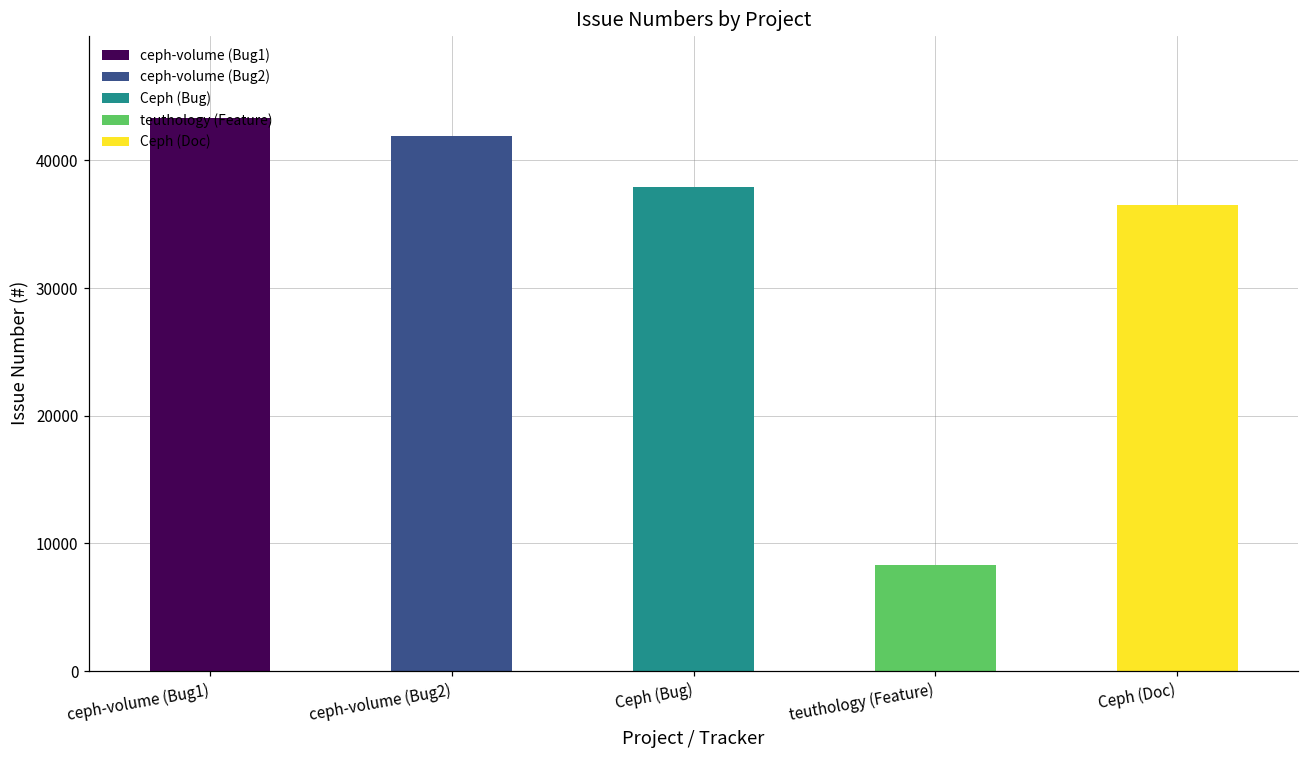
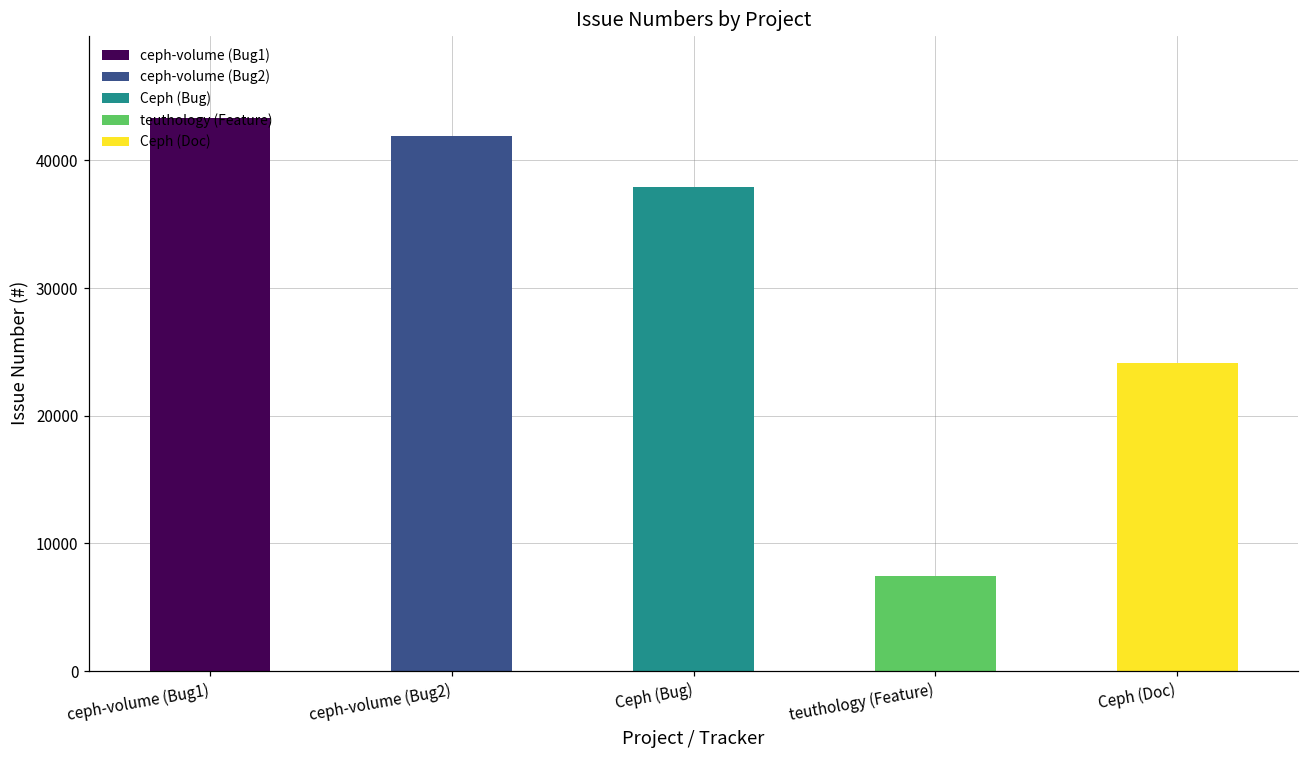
  {
    "ceph-volume (Bug1)": 43300,
    "ceph-volume (Bug2)": 41900,
    "Ceph (Bug)": 37900,
-   "teuthology (Feature)": 8300,
-   "Ceph (Doc)": 36500
+   "teuthology (Feature)": 7500,
+   "Ceph (Doc)": 24100
  }
